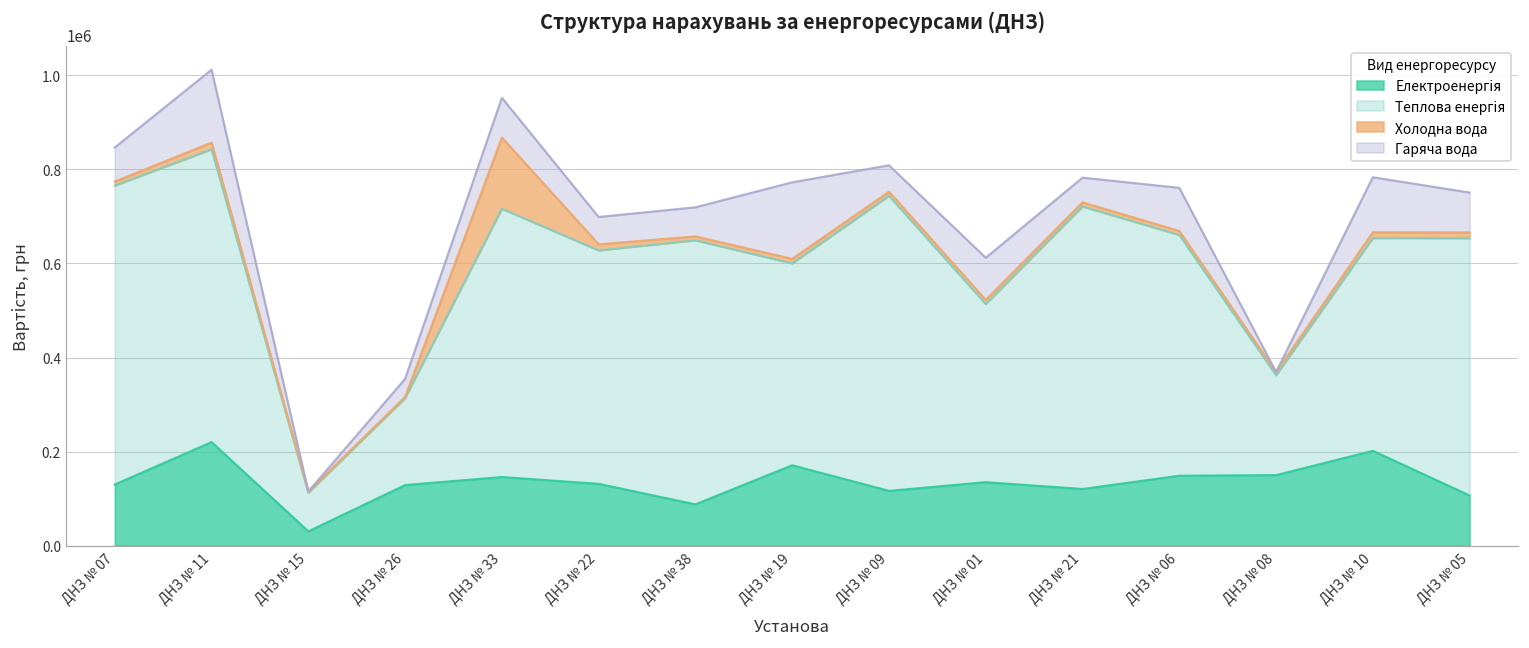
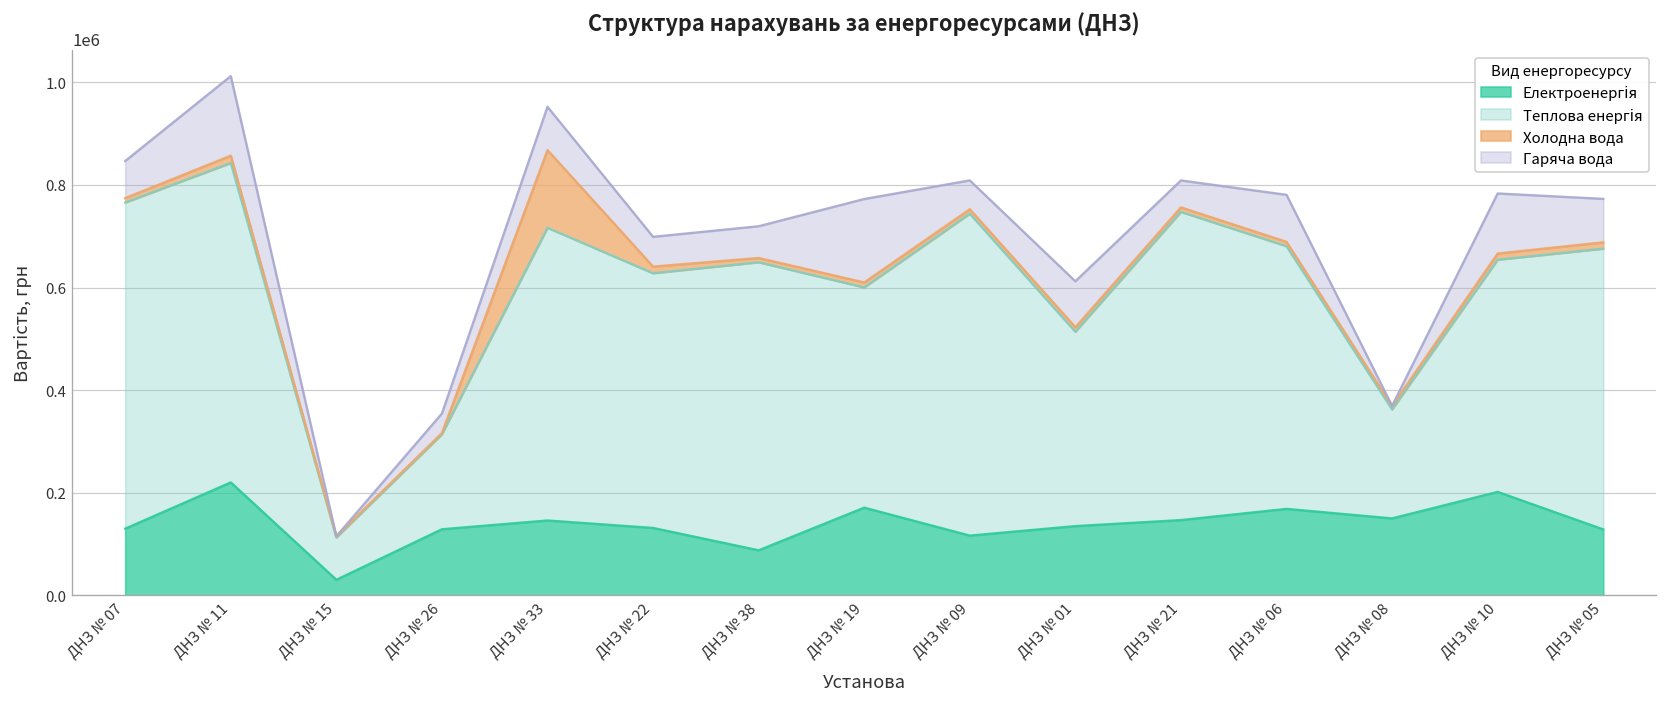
  {
    "Електроенергія": {
      "ДНЗ № 07": 130000,
      "ДНЗ № 11": 220000,
      "ДНЗ № 15": 30000,
      "ДНЗ № 26": 130000,
      "ДНЗ № 33": 150000,
      "ДНЗ № 22": 130000,
      "ДНЗ № 38": 90000,
      "ДНЗ № 19": 170000,
      "ДНЗ № 09": 120000,
      "ДНЗ № 01": 130000,
-     "ДНЗ № 21": 120000,
-     "ДНЗ № 06": 150000,
+     "ДНЗ № 21": 150000,
+     "ДНЗ № 06": 170000,
      "ДНЗ № 08": 150000,
      "ДНЗ № 10": 200000,
-     "ДНЗ № 05": 110000
+     "ДНЗ № 05": 130000
    },
    "Холодна вода": {
      "ДНЗ № 07": 10000,
      "ДНЗ № 11": 10000,
      "ДНЗ № 33": 150000,
      "ДНЗ № 22": 10000,
      "ДНЗ № 38": 10000,
      "ДНЗ № 19": 10000,
      "ДНЗ № 09": 10000,
      "ДНЗ № 01": 10000,
      "ДНЗ № 21": 10000,
      "ДНЗ № 06": 10000,
      "ДНЗ № 10": 10000,
      "ДНЗ № 05": 10000
    }
  }
